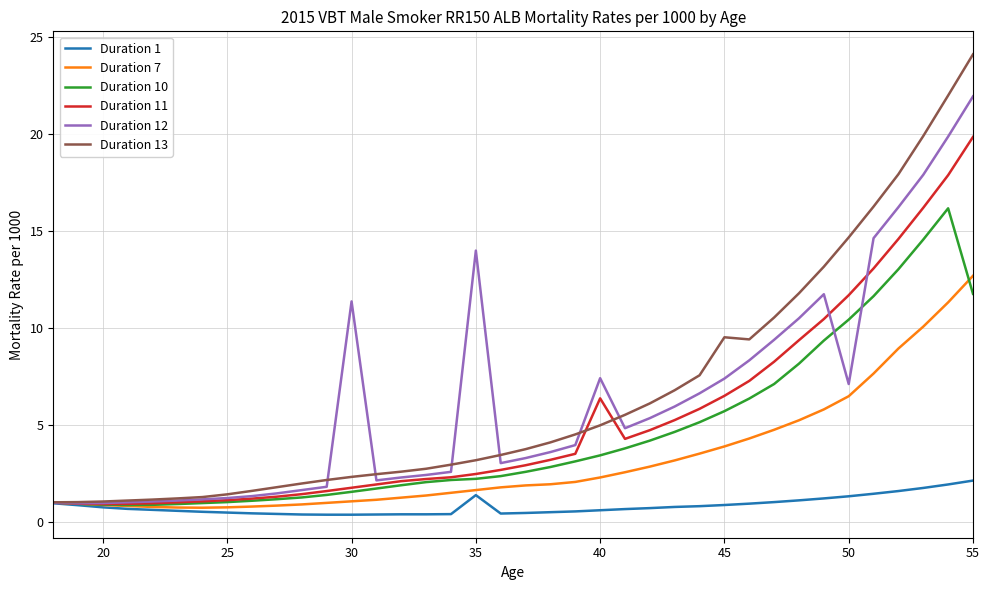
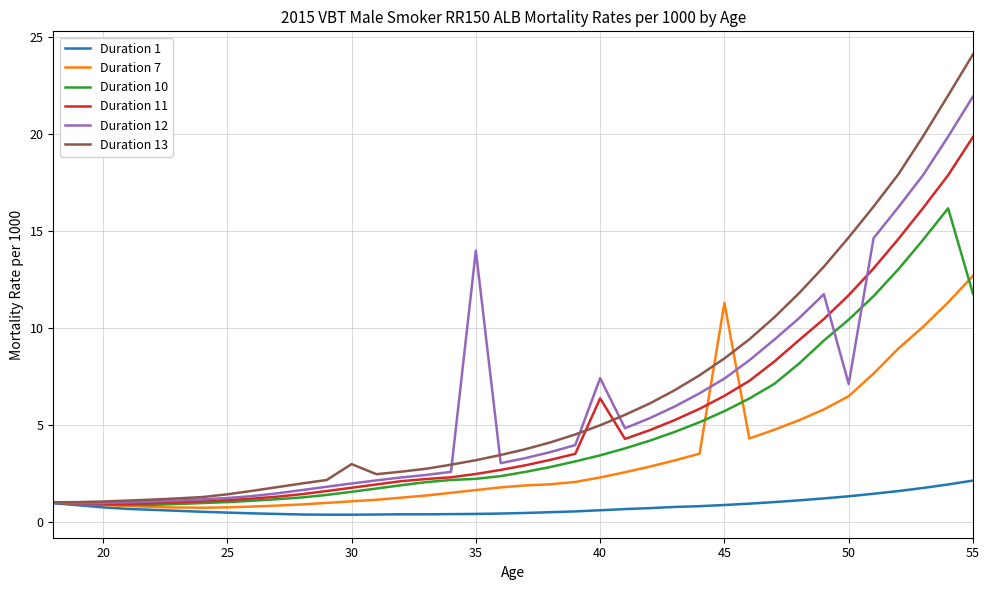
  {
    "Duration 1": {
      "25": 0.5,
      "30": 0.4,
-     "35": 1.4,
+     "35": 0.4,
      "40": 0.6,
      "45": 0.9,
      "50": 1.3,
      "55": 2.1
    },
    "Duration 7": {
      "25": 0.8,
      "30": 1.1,
      "35": 1.7,
      "40": 2.3,
-     "45": 3.9,
+     "45": 11.3,
      "50": 6.5,
      "55": 12.7
    },
    "Duration 10": {
      "30": 1.6,
      "35": 2.2,
      "40": 3.4,
      "45": 5.7,
      "50": 10.4,
      "55": 11.8
    },
    "Duration 11": {
      "30": 1.8,
      "35": 2.5,
      "40": 6.4,
      "45": 6.5,
      "50": 11.7,
      "55": 19.9
    },
    "Duration 12": {
-     "30": 11.4,
+     "30": 2.0,
      "35": 14.0,
      "40": 7.4,
      "45": 7.4,
      "50": 7.1,
      "55": 22.0
    },
    "Duration 13": {
      "25": 1.4,
-     "30": 2.3,
+     "30": 3.0,
      "35": 3.2,
      "40": 5.0,
-     "45": 9.5,
+     "45": 8.4,
      "50": 14.7,
      "55": 24.1
    }
  }
